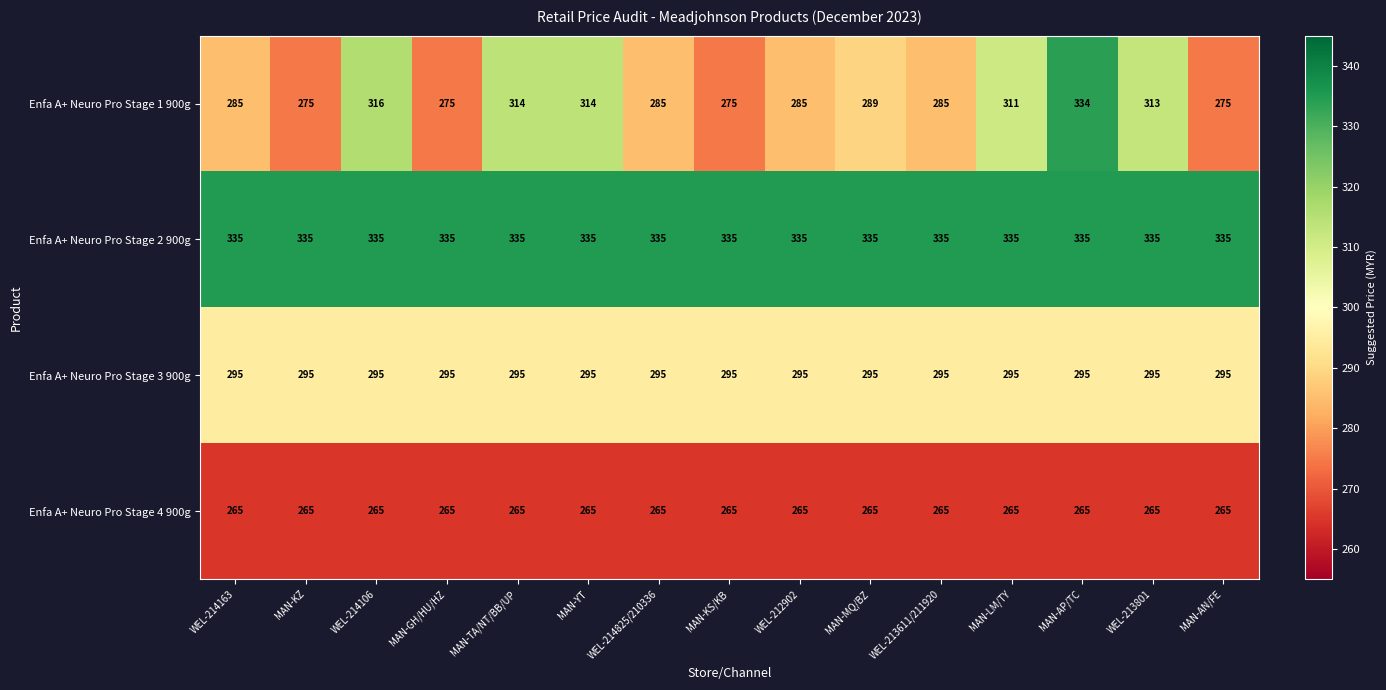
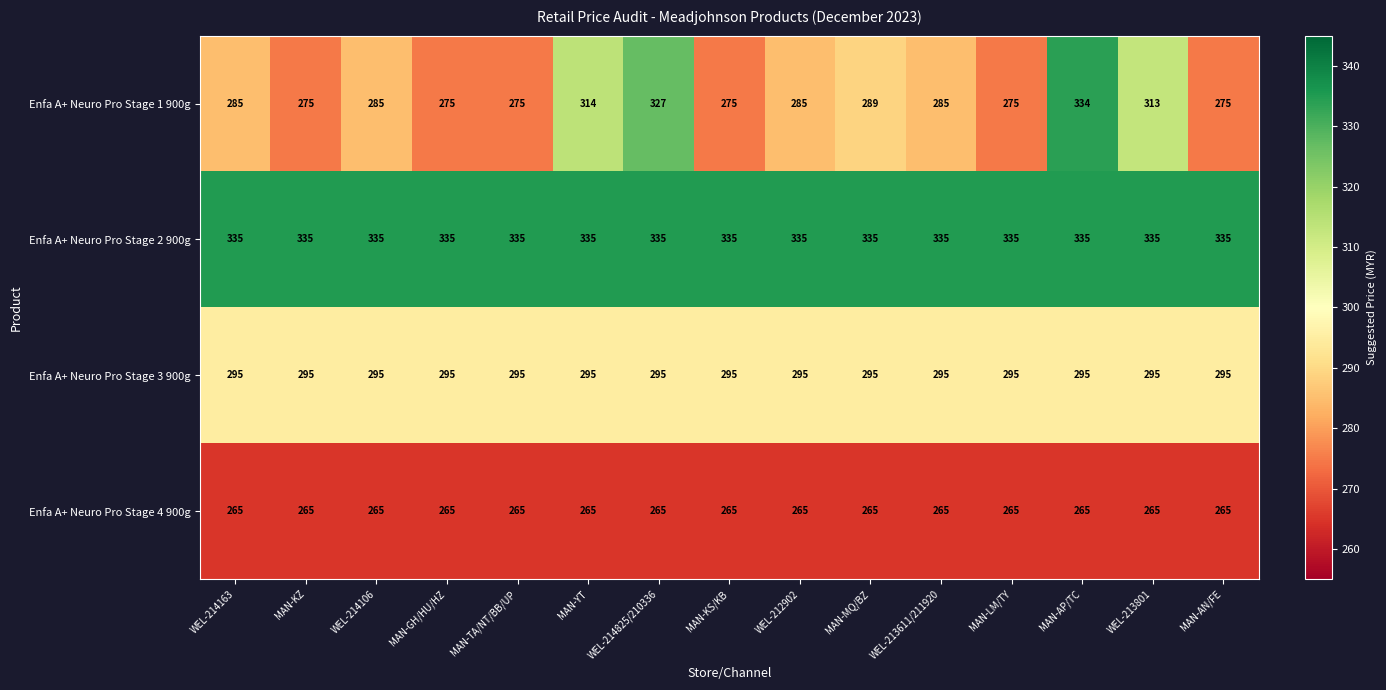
  {
    "Enfa A+ Neuro Pro Stage 1 900g": {
      "WEL-214163": 285,
      "MAN-KZ": 275,
-     "WEL-214106": 316,
+     "WEL-214106": 285,
      "MAN-GH/HU/HZ": 275,
-     "MAN-TA/NT/BB/UP": 314,
+     "MAN-TA/NT/BB/UP": 275,
      "MAN-YT": 314,
-     "WEL-214825/210336": 285,
+     "WEL-214825/210336": 327,
      "MAN-KS/KB": 275,
      "WEL-212902": 285,
      "MAN-MQ/BZ": 289,
      "WEL-213611/211920": 285,
-     "MAN-LM/TY": 311,
+     "MAN-LM/TY": 275,
      "MAN-AP/TC": 334,
      "WEL-213801": 313,
      "MAN-AN/FE": 275
    },
    "Enfa A+ Neuro Pro Stage 2 900g": {
      "WEL-214163": 335,
      "MAN-KZ": 335,
      "WEL-214106": 335,
      "MAN-GH/HU/HZ": 335,
      "MAN-TA/NT/BB/UP": 335,
      "MAN-YT": 335,
      "WEL-214825/210336": 335,
      "MAN-KS/KB": 335,
      "WEL-212902": 335,
      "MAN-MQ/BZ": 335,
      "WEL-213611/211920": 335,
      "MAN-LM/TY": 335,
      "MAN-AP/TC": 335,
      "WEL-213801": 335,
      "MAN-AN/FE": 335
    },
    "Enfa A+ Neuro Pro Stage 3 900g": {
      "WEL-214163": 295,
      "MAN-KZ": 295,
      "WEL-214106": 295,
      "MAN-GH/HU/HZ": 295,
      "MAN-TA/NT/BB/UP": 295,
      "MAN-YT": 295,
      "WEL-214825/210336": 295,
      "MAN-KS/KB": 295,
      "WEL-212902": 295,
      "MAN-MQ/BZ": 295,
      "WEL-213611/211920": 295,
      "MAN-LM/TY": 295,
      "MAN-AP/TC": 295,
      "WEL-213801": 295,
      "MAN-AN/FE": 295
    },
    "Enfa A+ Neuro Pro Stage 4 900g": {
      "WEL-214163": 265,
      "MAN-KZ": 265,
      "WEL-214106": 265,
      "MAN-GH/HU/HZ": 265,
      "MAN-TA/NT/BB/UP": 265,
      "MAN-YT": 265,
      "WEL-214825/210336": 265,
      "MAN-KS/KB": 265,
      "WEL-212902": 265,
      "MAN-MQ/BZ": 265,
      "WEL-213611/211920": 265,
      "MAN-LM/TY": 265,
      "MAN-AP/TC": 265,
      "WEL-213801": 265,
      "MAN-AN/FE": 265
    }
  }
